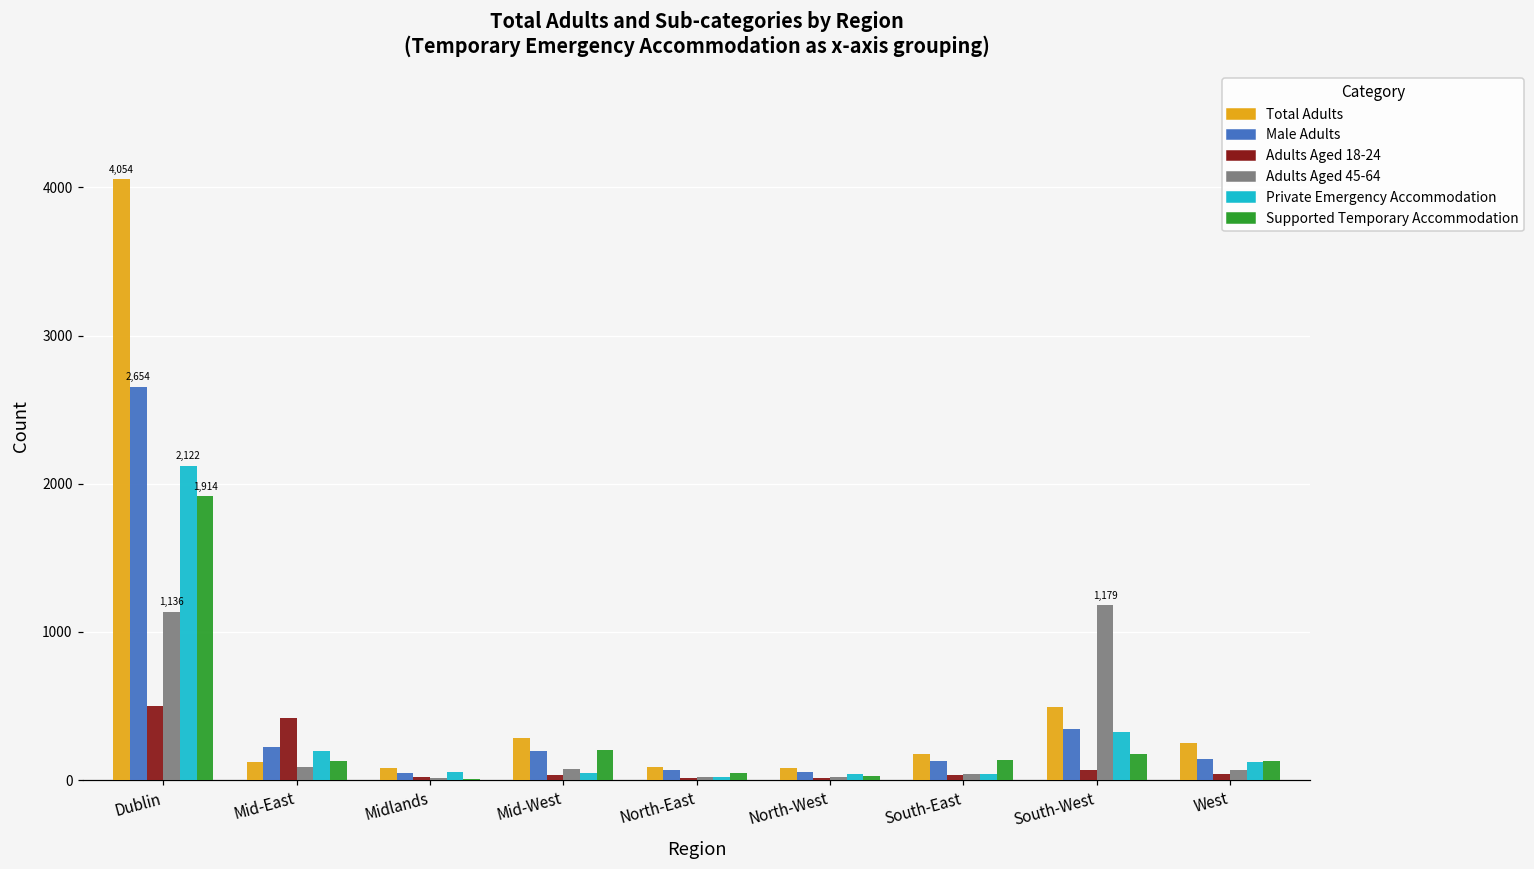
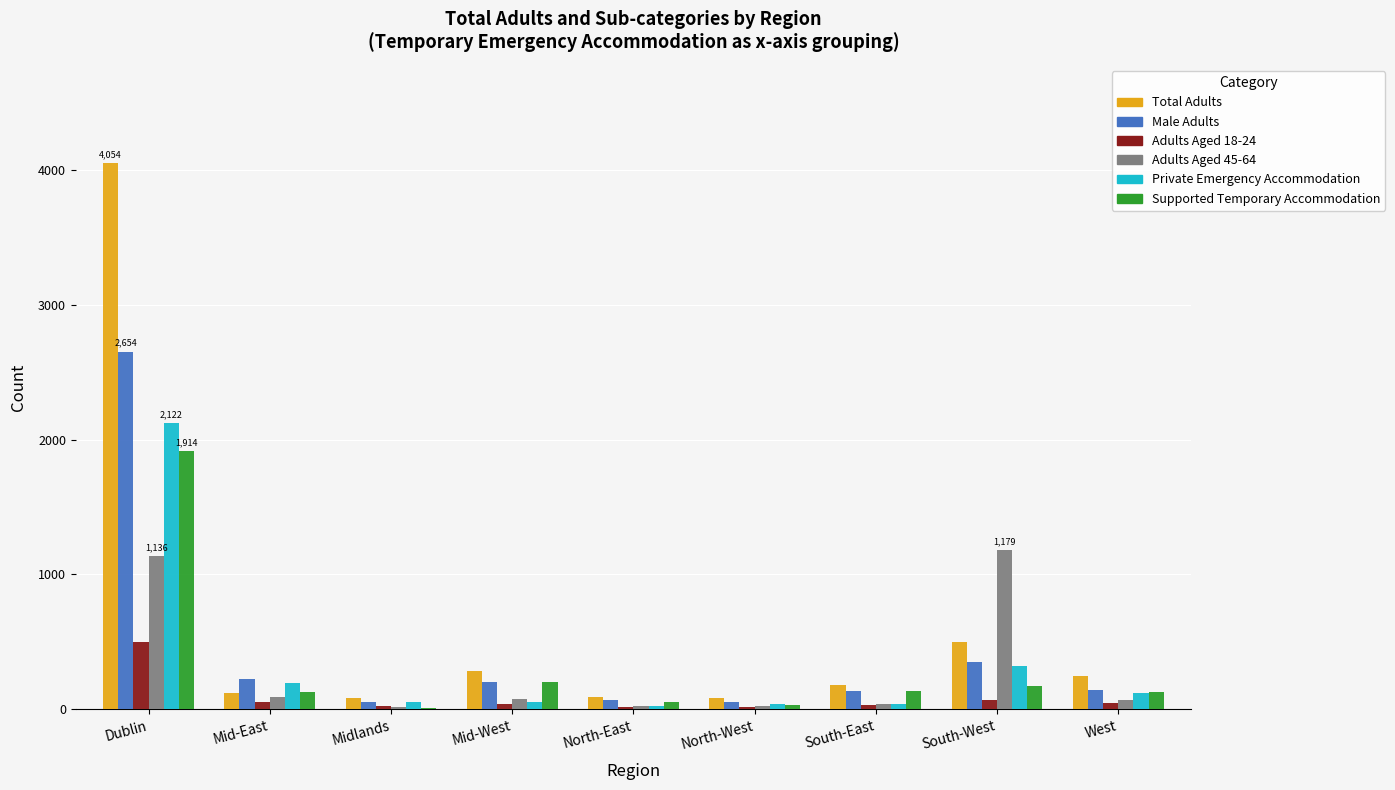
  {
    "Total Adults": {
      "Dublin": "4,054"
    },
    "Male Adults": {
      "Dublin": "2,654"
    },
    "Adults Aged 18-24": {
      "Dublin": "500",
-     "Mid-East": "420",
+     "Mid-East": "50",
      "Midlands": "20",
      "Mid-West": "40",
      "South-East": "30",
      "South-West": "70",
      "West": "40"
    },
    "Adults Aged 45-64": {
      "Dublin": "1,136",
      "South-West": "1,179"
    },
    "Private Emergency Accommodation": {
      "Dublin": "2,122"
    },
    "Supported Temporary Accommodation": {
      "Dublin": "1,914"
    }
  }
